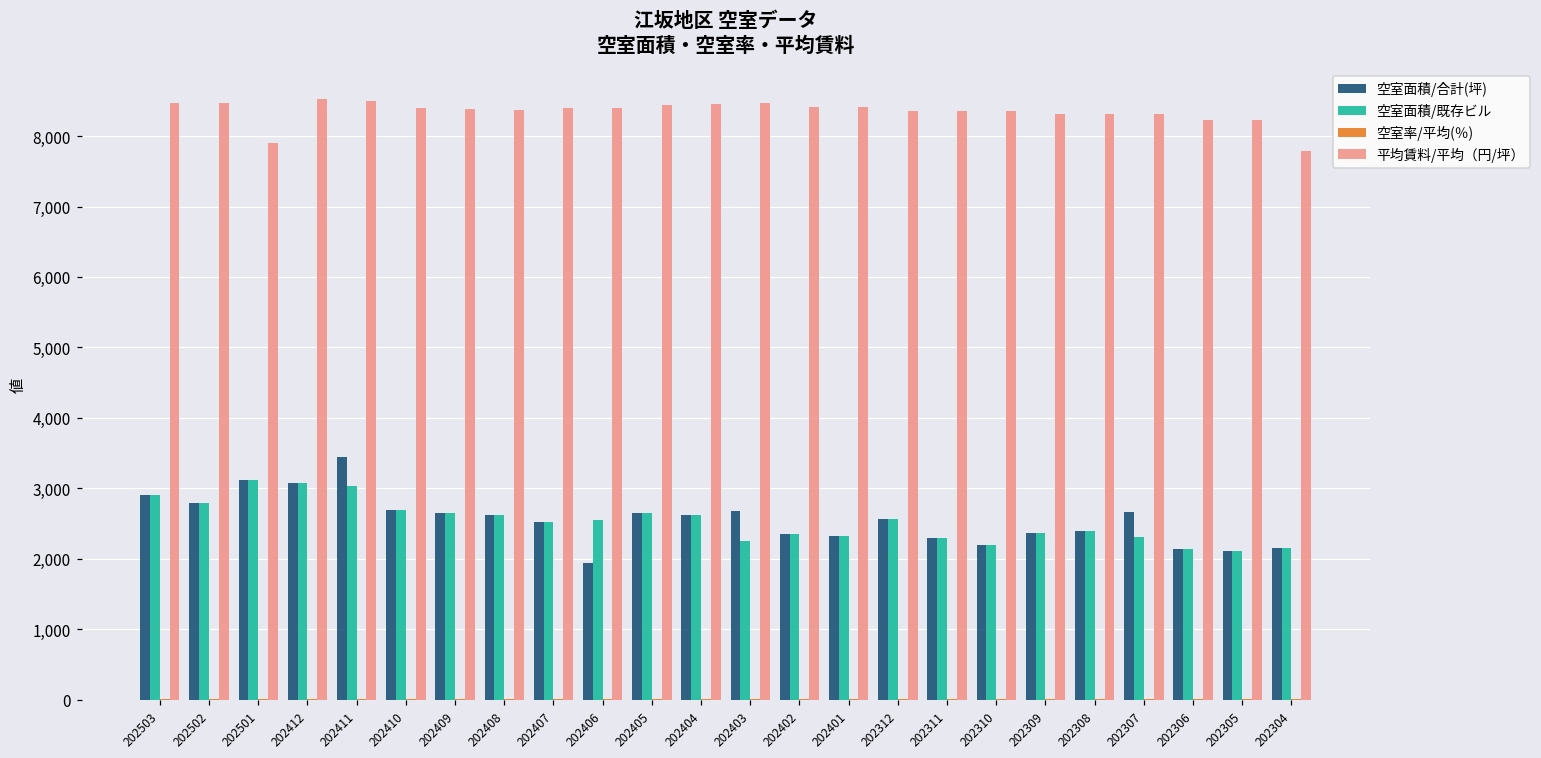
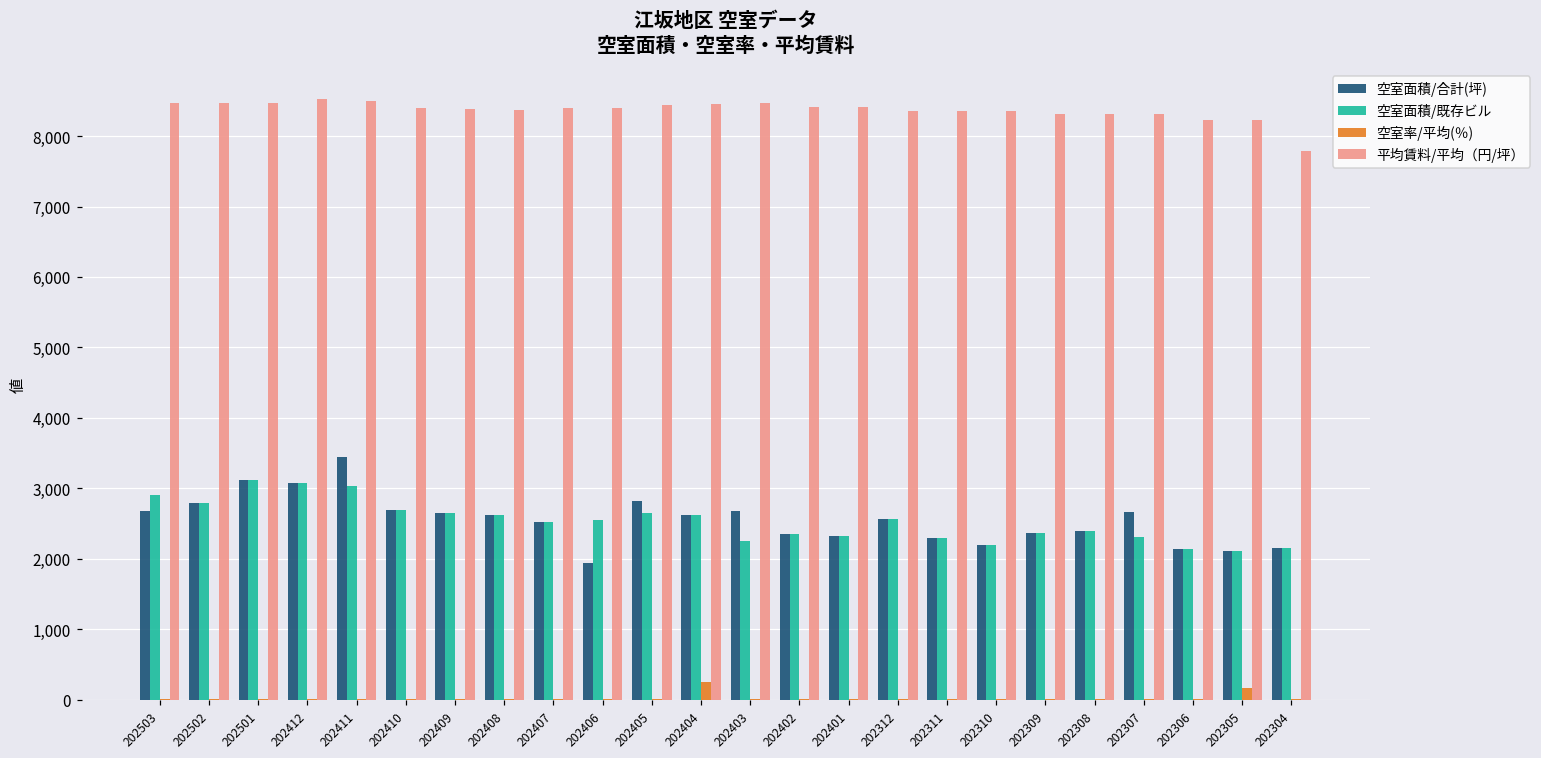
  {
    "空室面積/合計(坪)": {
-     "202503": "2,900",
+     "202503": "2,700",
      "202502": "2,800",
      "202501": "3,100",
      "202412": "3,100",
      "202411": "3,400",
      "202410": "2,700",
      "202409": "2,600",
      "202408": "2,600",
      "202407": "2,500",
      "202406": "1,900",
-     "202405": "2,700",
+     "202405": "2,800",
      "202404": "2,600",
      "202403": "2,700",
      "202402": "2,300",
      "202401": "2,300",
      "202312": "2,600",
      "202311": "2,300",
      "202310": "2,200",
      "202309": "2,400",
      "202308": "2,400",
      "202307": "2,700",
      "202306": "2,100",
      "202305": "2,100",
      "202304": "2,100"
    },
    "空室面積/既存ビル": {
      "202503": "2,900",
      "202502": "2,800",
      "202501": "3,100",
      "202412": "3,100",
      "202411": "3,000",
      "202410": "2,700",
      "202409": "2,600",
      "202408": "2,600",
      "202407": "2,500",
      "202406": "2,600",
      "202405": "2,700",
      "202404": "2,600",
      "202403": "2,300",
      "202402": "2,300",
      "202401": "2,300",
      "202312": "2,600",
      "202311": "2,300",
      "202310": "2,200",
      "202309": "2,400",
      "202308": "2,400",
      "202307": "2,300",
      "202306": "2,100",
      "202305": "2,100",
      "202304": "2,100"
    },
    "空室率/平均(％)": {
-     "202404": "0",
-     "202305": "0"
+     "202404": "300",
+     "202305": "200"
    },
    "平均賃料/平均（円/坪）": {
      "202503": "8,500",
      "202502": "8,500",
-     "202501": "7,900",
+     "202501": "8,500",
      "202412": "8,500",
      "202411": "8,500",
      "202410": "8,400",
      "202409": "8,400",
      "202408": "8,400",
      "202407": "8,400",
      "202406": "8,400",
      "202405": "8,400",
      "202404": "8,500",
      "202403": "8,500",
      "202402": "8,400",
      "202401": "8,400",
      "202312": "8,400",
      "202311": "8,400",
      "202310": "8,400",
      "202309": "8,300",
      "202308": "8,300",
      "202307": "8,300",
      "202306": "8,200",
      "202305": "8,200",
      "202304": "7,800"
    }
  }
